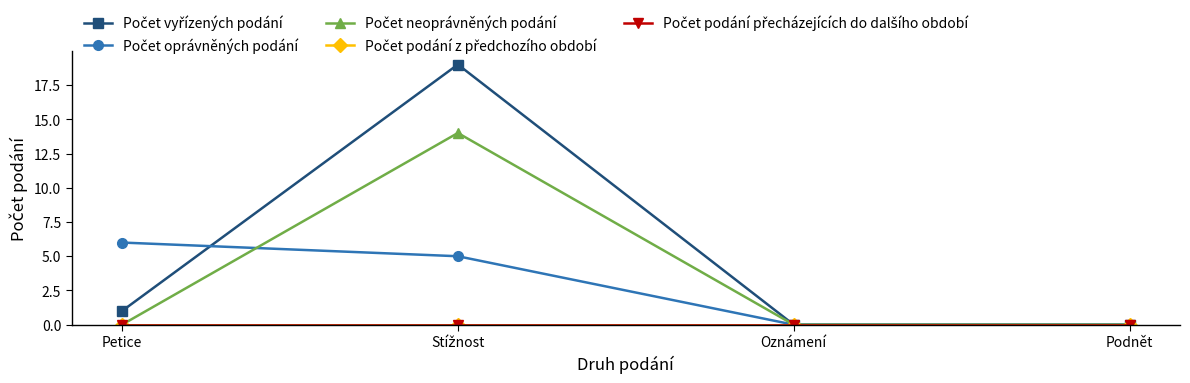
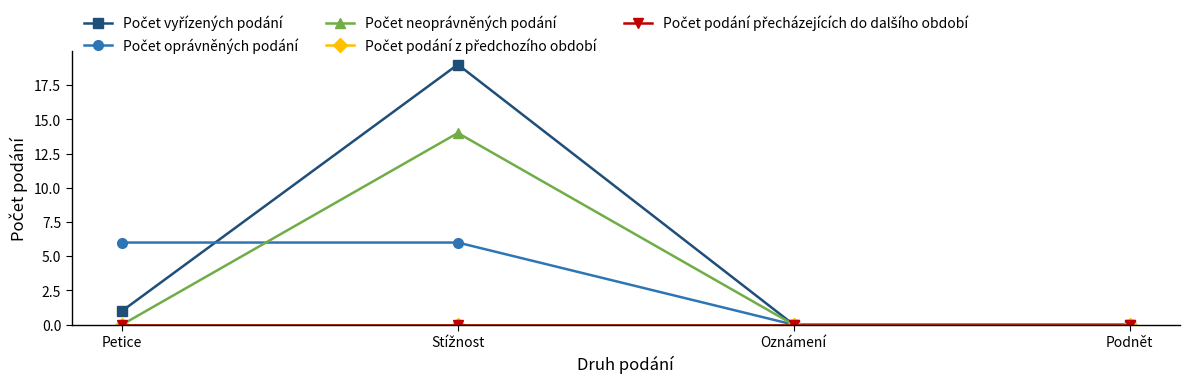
  {
    "Počet vyřízených podání": {
      "Petice": 1,
      "Stížnost": 19
    },
    "Počet oprávněných podání": {
      "Petice": 6,
-     "Stížnost": 5
+     "Stížnost": 6
    },
    "Počet neoprávněných podání": {
      "Stížnost": 14
    },
    "Počet podání přecházejících do dalšího období": {
      "Stížnost": 0
    }
  }
